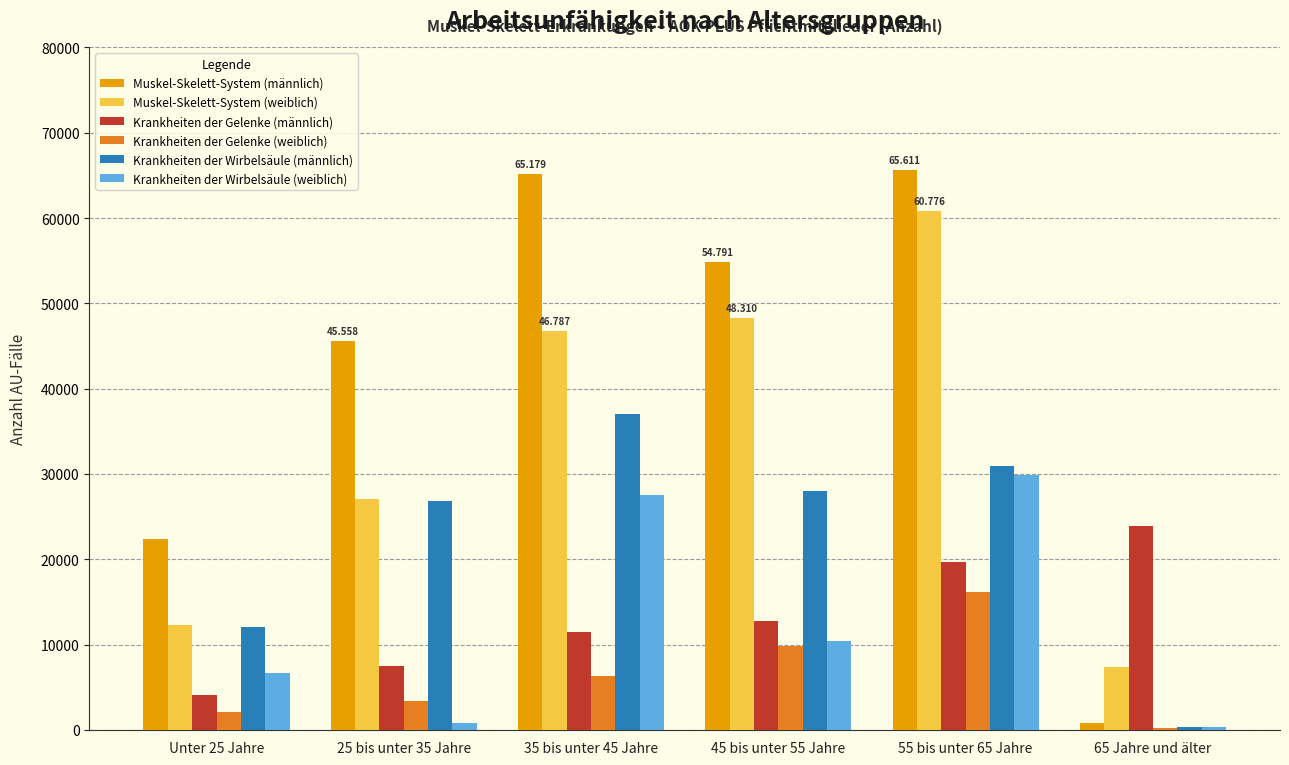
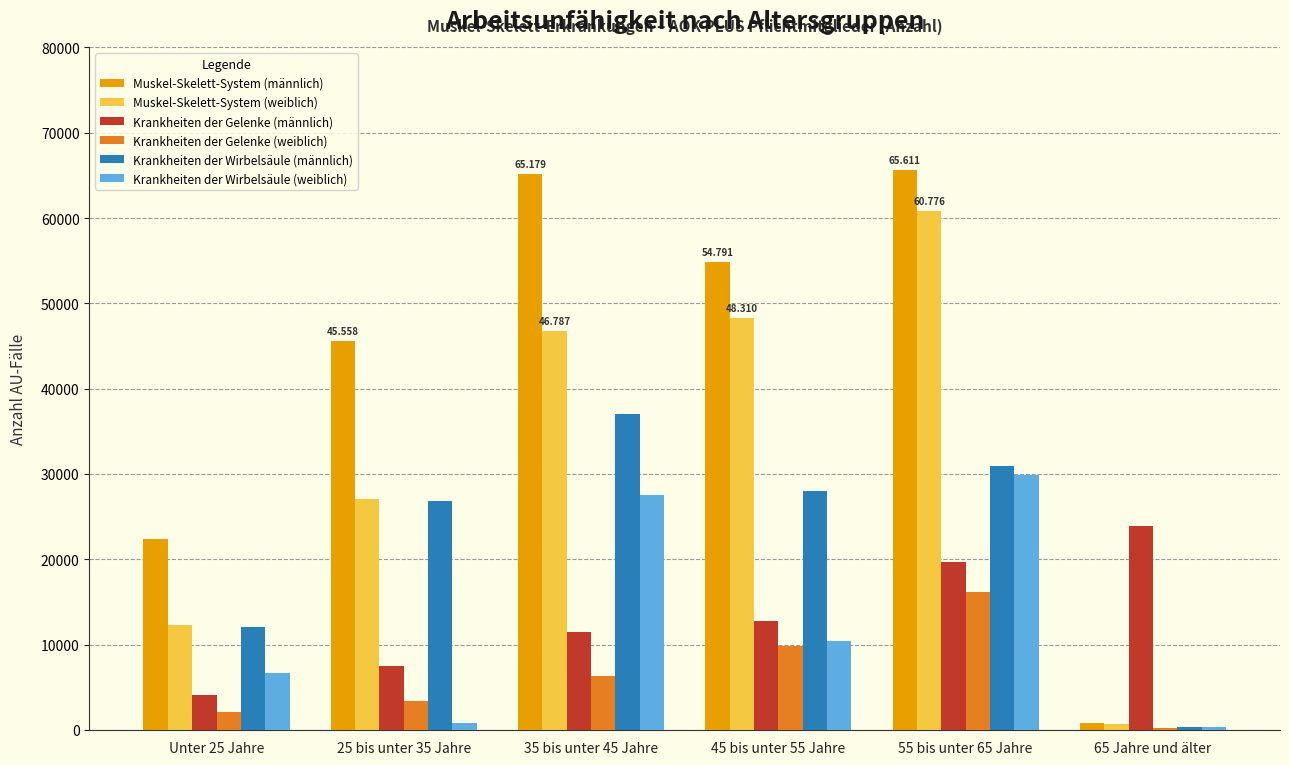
  {
    "Muskel-Skelett-System (weiblich)": {
      "Unter 25 Jahre": 12000,
      "25 bis unter 35 Jahre": 27000,
-     "65 Jahre und älter": 7000
+     "65 Jahre und älter": 1000
    },
    "Krankheiten der Gelenke (männlich)": {
      "Unter 25 Jahre": 4000,
      "25 bis unter 35 Jahre": 7000,
      "35 bis unter 45 Jahre": 11000,
      "45 bis unter 55 Jahre": 13000,
      "55 bis unter 65 Jahre": 20000,
      "65 Jahre und älter": 24000
    },
    "Krankheiten der Wirbelsäule (männlich)": {
      "Unter 25 Jahre": 12000,
      "25 bis unter 35 Jahre": 27000,
      "35 bis unter 45 Jahre": 37000,
      "45 bis unter 55 Jahre": 28000,
      "55 bis unter 65 Jahre": 31000,
      "65 Jahre und älter": 0
    },
    "Krankheiten der Wirbelsäule (weiblich)": {
      "Unter 25 Jahre": 7000,
      "25 bis unter 35 Jahre": 1000,
      "35 bis unter 45 Jahre": 28000,
      "45 bis unter 55 Jahre": 10000,
      "55 bis unter 65 Jahre": 30000,
      "65 Jahre und älter": 0
    }
  }
